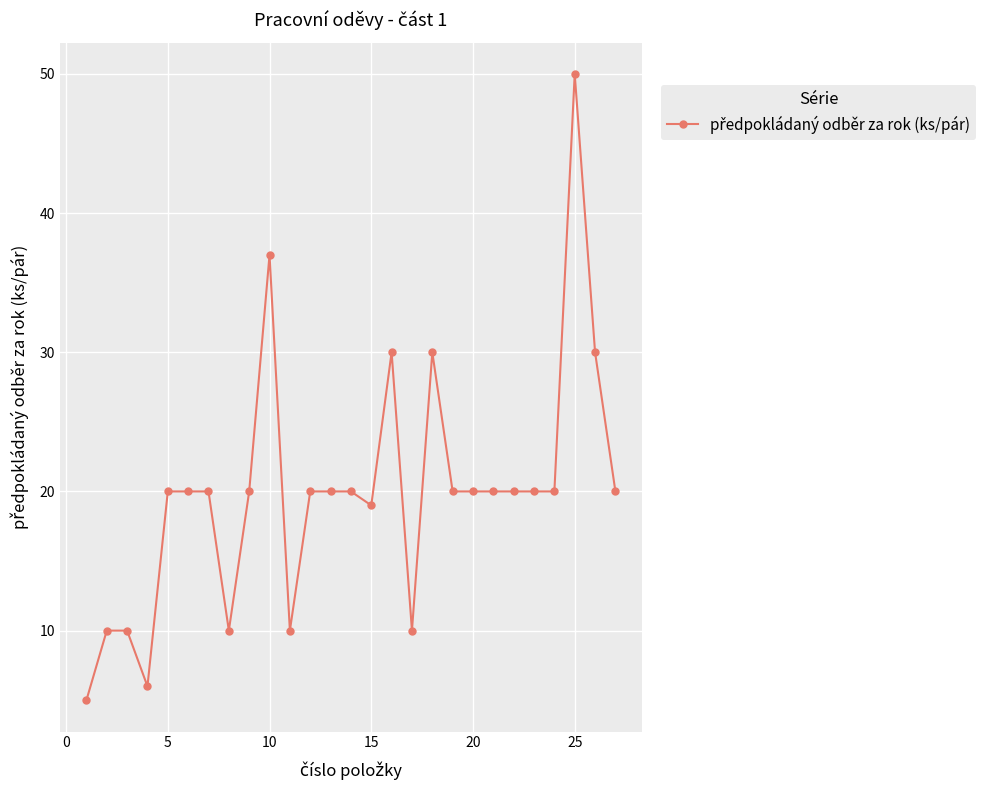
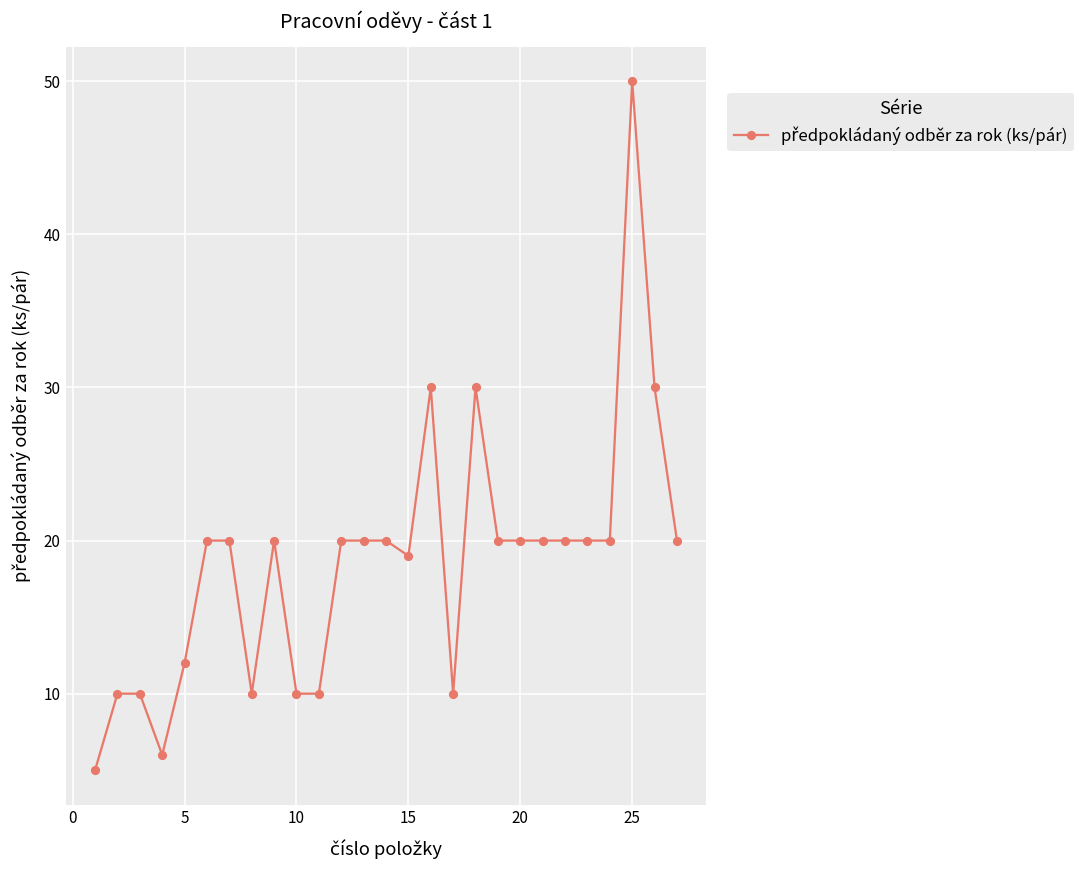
  {
-   "5": 20,
-   "10": 37,
+   "5": 12,
+   "10": 10,
    "15": 19,
    "20": 20,
    "25": 50
  }
